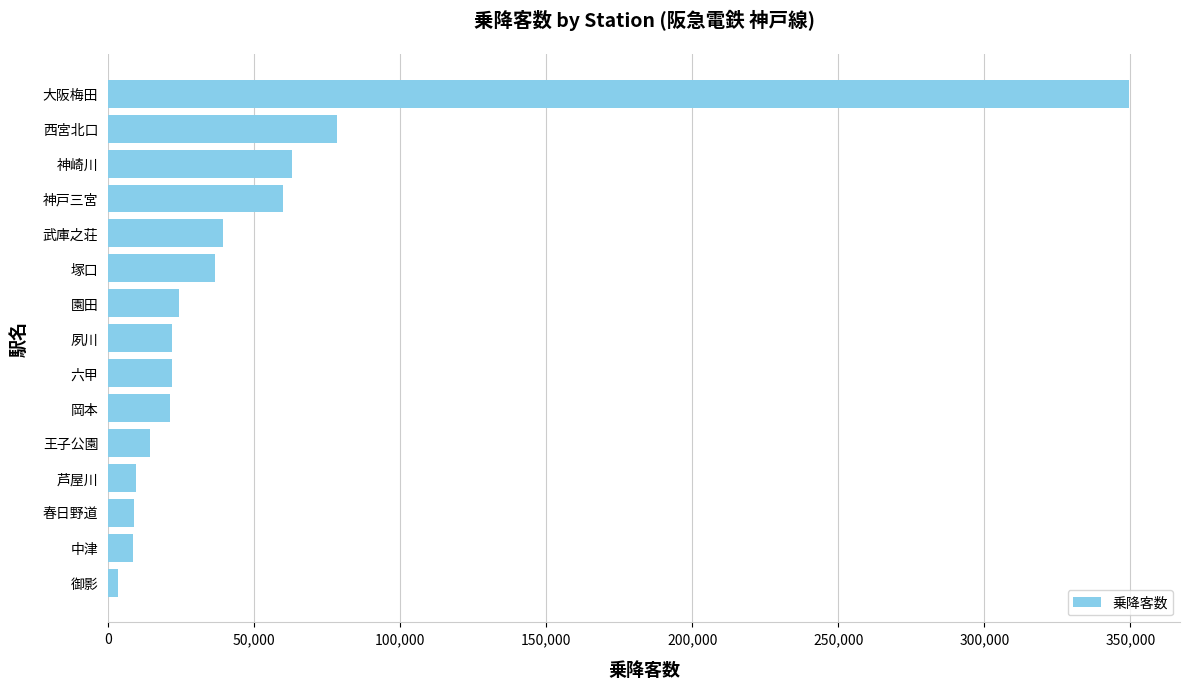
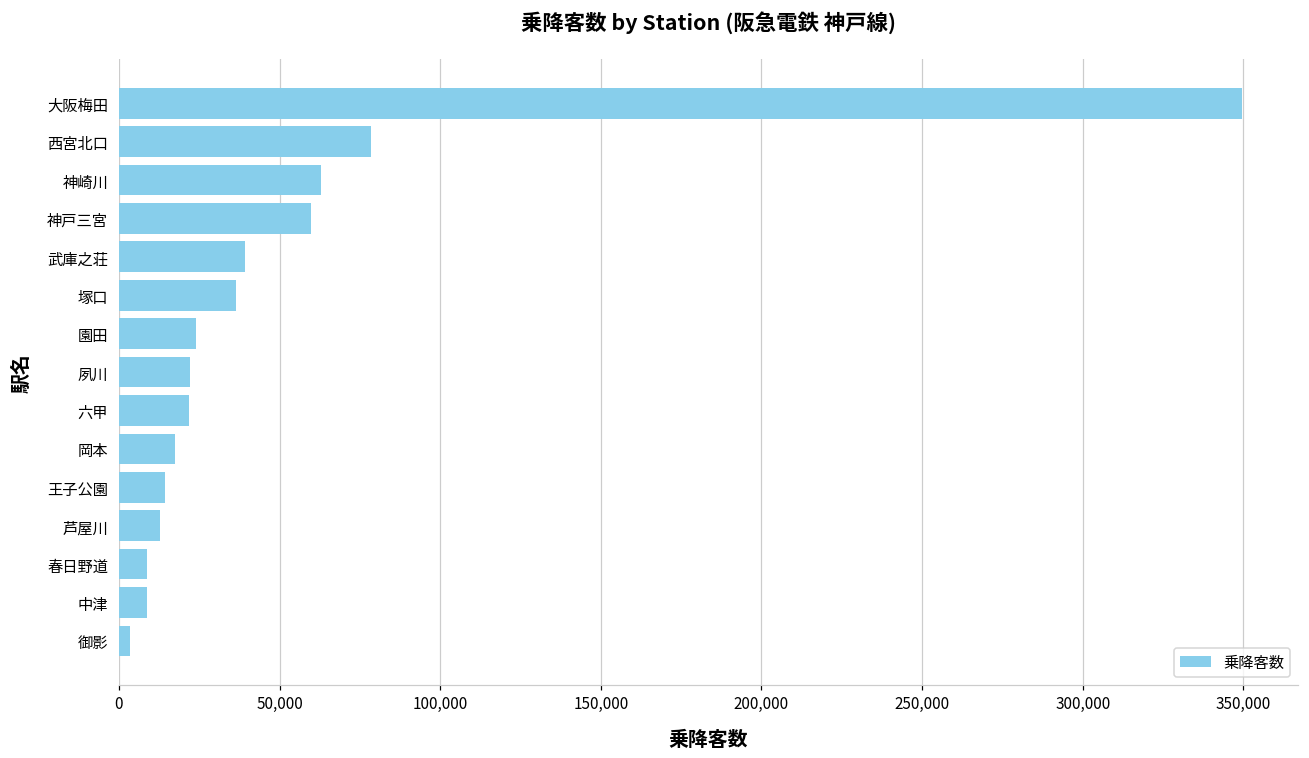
  {
    "大阪梅田": "350,000",
    "西宮北口": "78,000",
    "神崎川": "63,000",
    "神戸三宮": "60,000",
    "武庫之荘": "39,000",
    "塚口": "36,000",
    "園田": "24,000",
    "夙川": "22,000",
    "六甲": "22,000",
-   "岡本": "21,000",
+   "岡本": "18,000",
    "王子公園": "14,000",
-   "芦屋川": "10,000",
+   "芦屋川": "13,000",
    "春日野道": "9,000",
    "中津": "9,000",
    "御影": "4,000"
  }
